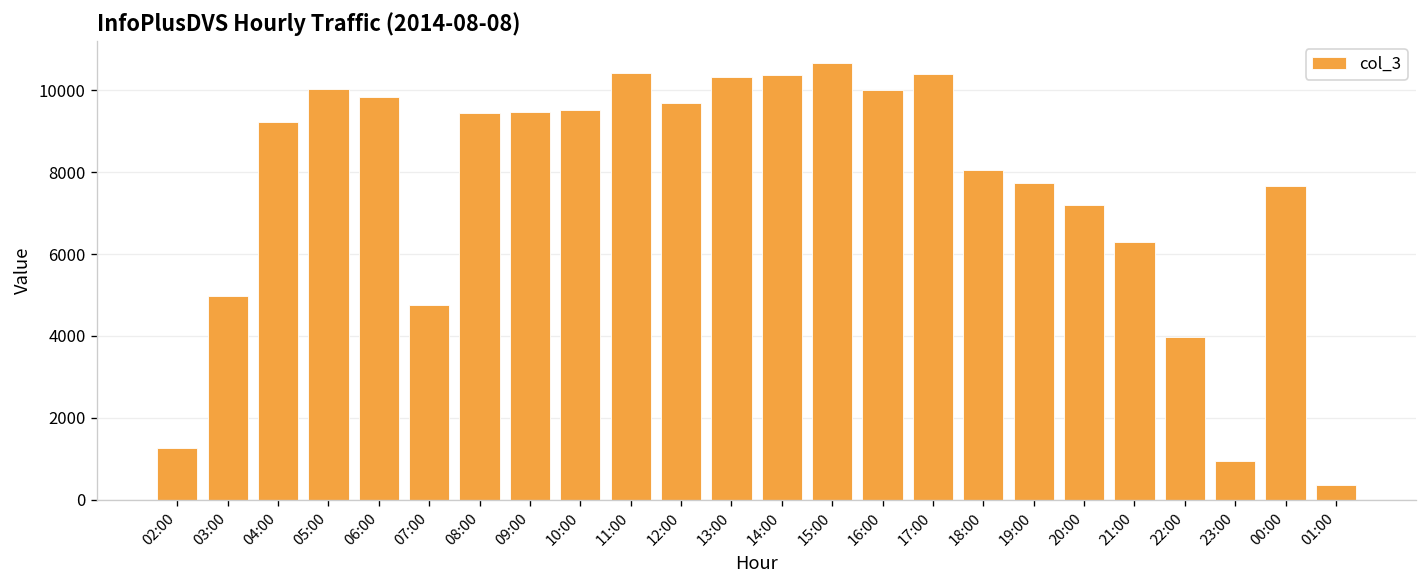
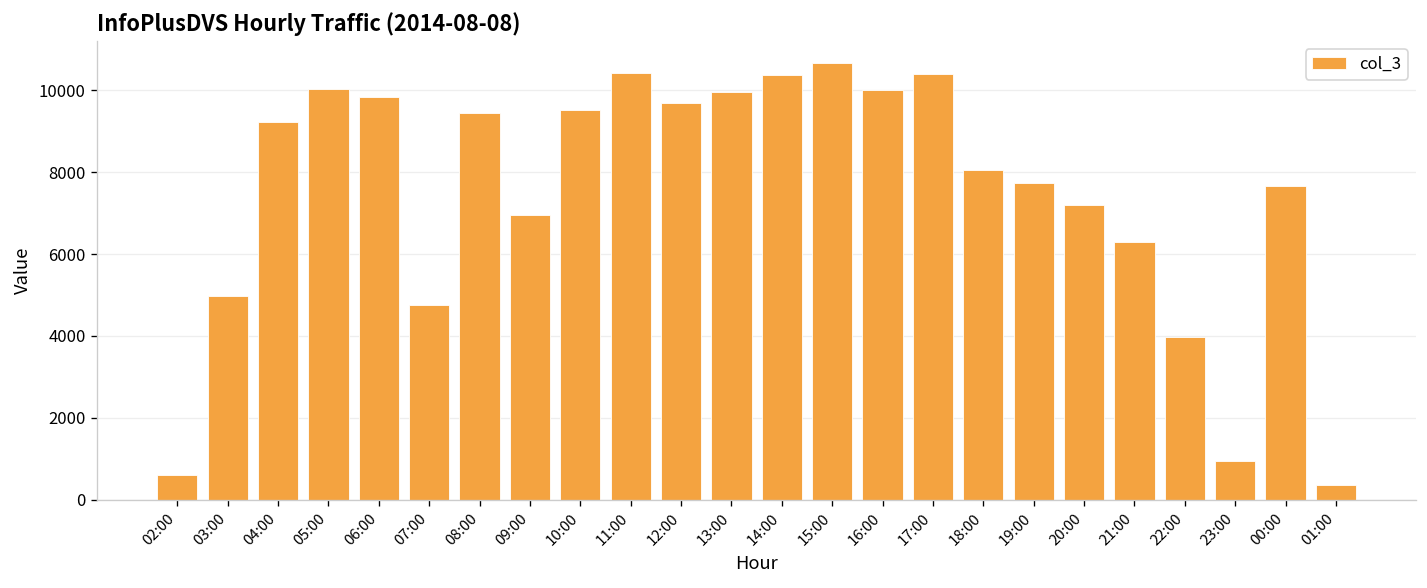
  {
-   "02:00": 1300,
+   "02:00": 600,
    "03:00": 5000,
    "04:00": 9200,
    "05:00": 10000,
    "06:00": 9800,
    "07:00": 4800,
    "08:00": 9400,
-   "09:00": 9500,
+   "09:00": 6900,
    "10:00": 9500,
    "11:00": 10400,
    "12:00": 9700,
-   "13:00": 10300,
+   "13:00": 10000,
    "14:00": 10400,
    "15:00": 10700,
    "16:00": 10000,
    "17:00": 10400,
    "18:00": 8000,
    "19:00": 7700,
    "20:00": 7200,
    "21:00": 6300,
    "22:00": 4000,
    "23:00": 900,
    "00:00": 7700,
    "01:00": 400
  }
